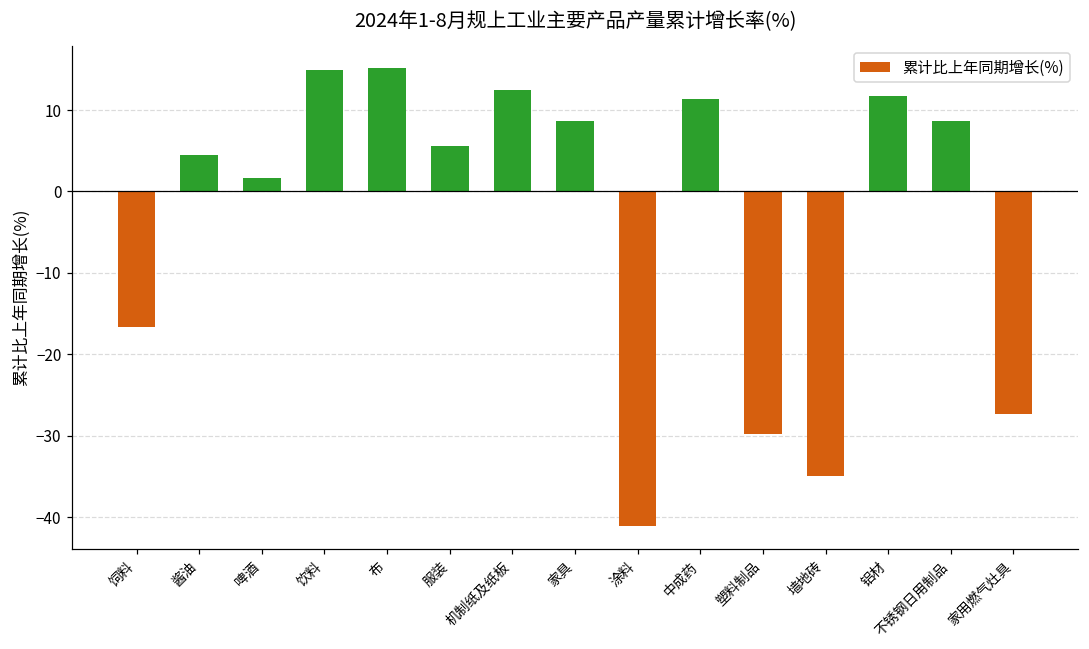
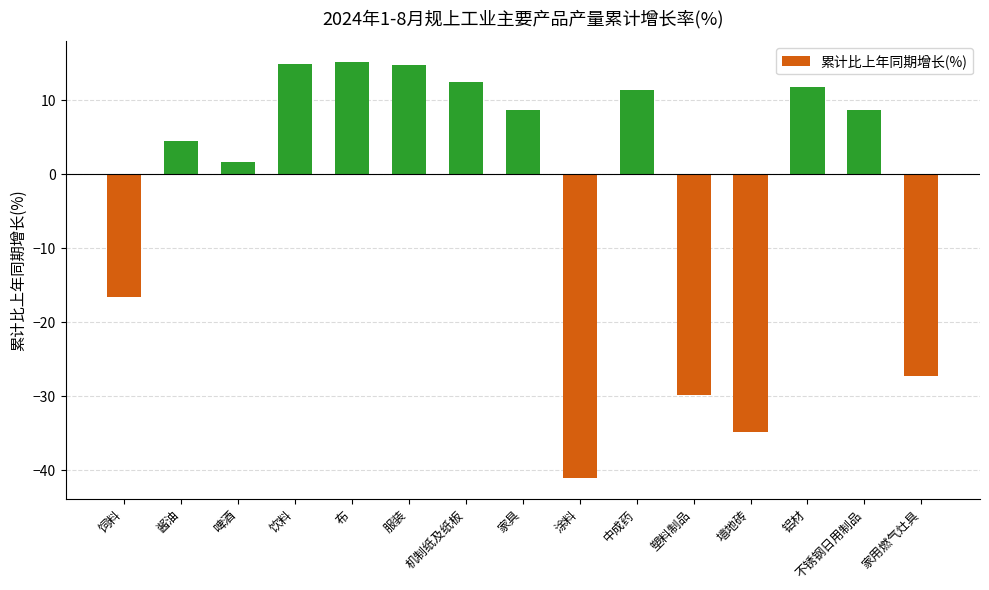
  {
    "饲料": -17,
    "酱油": 5,
    "啤酒": 2,
    "饮料": 15,
    "布": 15,
-   "服装": 6,
+   "服装": 15,
    "机制纸及纸板": 13,
    "家具": 9,
    "涂料": -41,
    "中成药": 11,
    "塑料制品": -30,
    "墙地砖": -35,
    "铝材": 12,
    "不锈钢日用制品": 9,
    "家用燃气灶具": -27
  }
